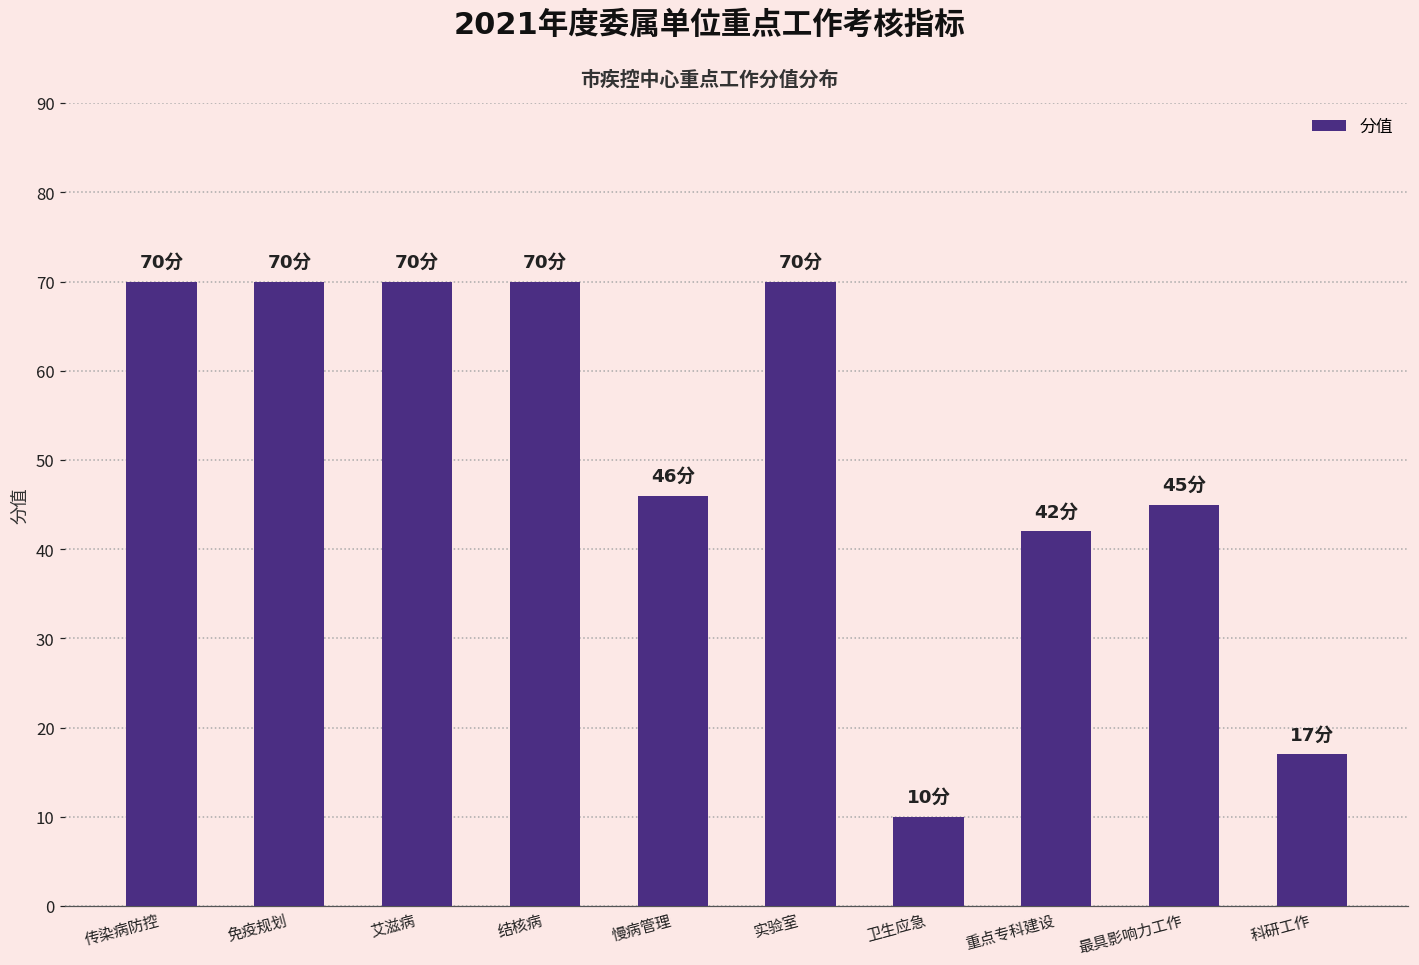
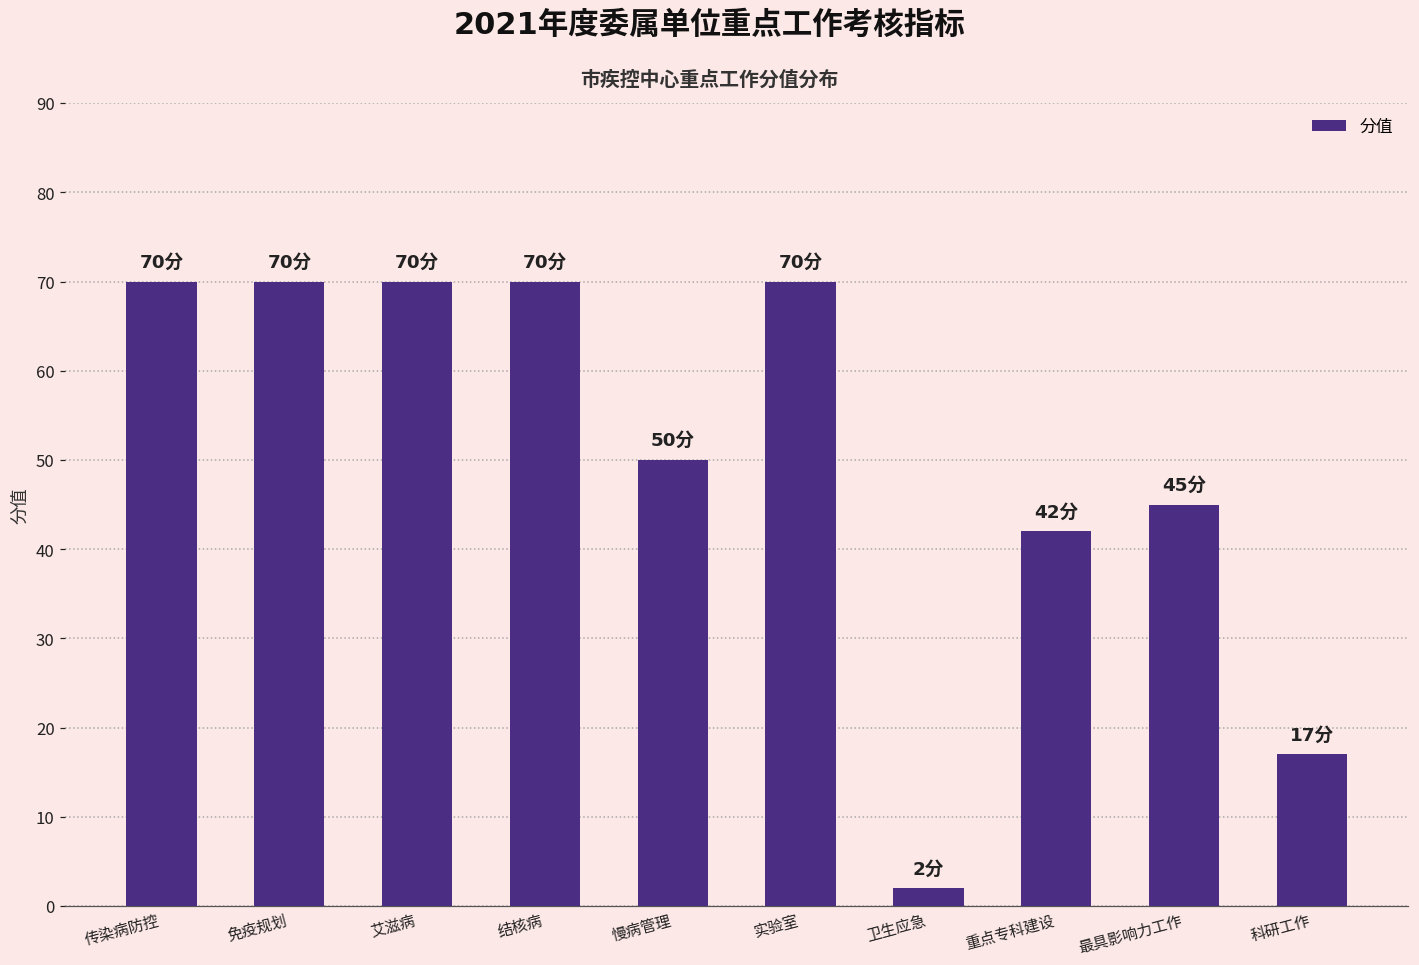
  {
    "传染病防控": "70分",
    "免疫规划": "70分",
    "艾滋病": "70分",
    "结核病": "70分",
-   "慢病管理": "46分",
+   "慢病管理": "50分",
    "实验室": "70分",
-   "卫生应急": "10分",
+   "卫生应急": "2分",
    "重点专科建设": "42分",
    "最具影响力工作": "45分",
    "科研工作": "17分"
  }
